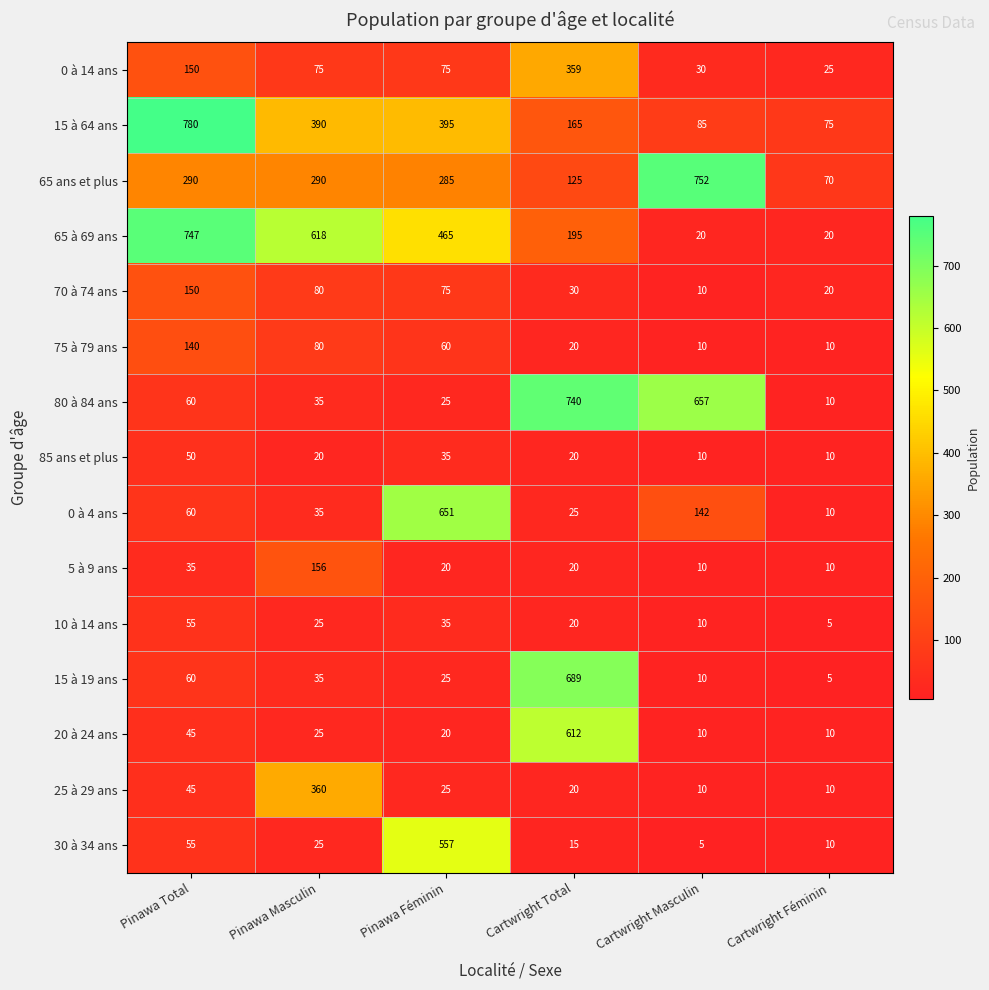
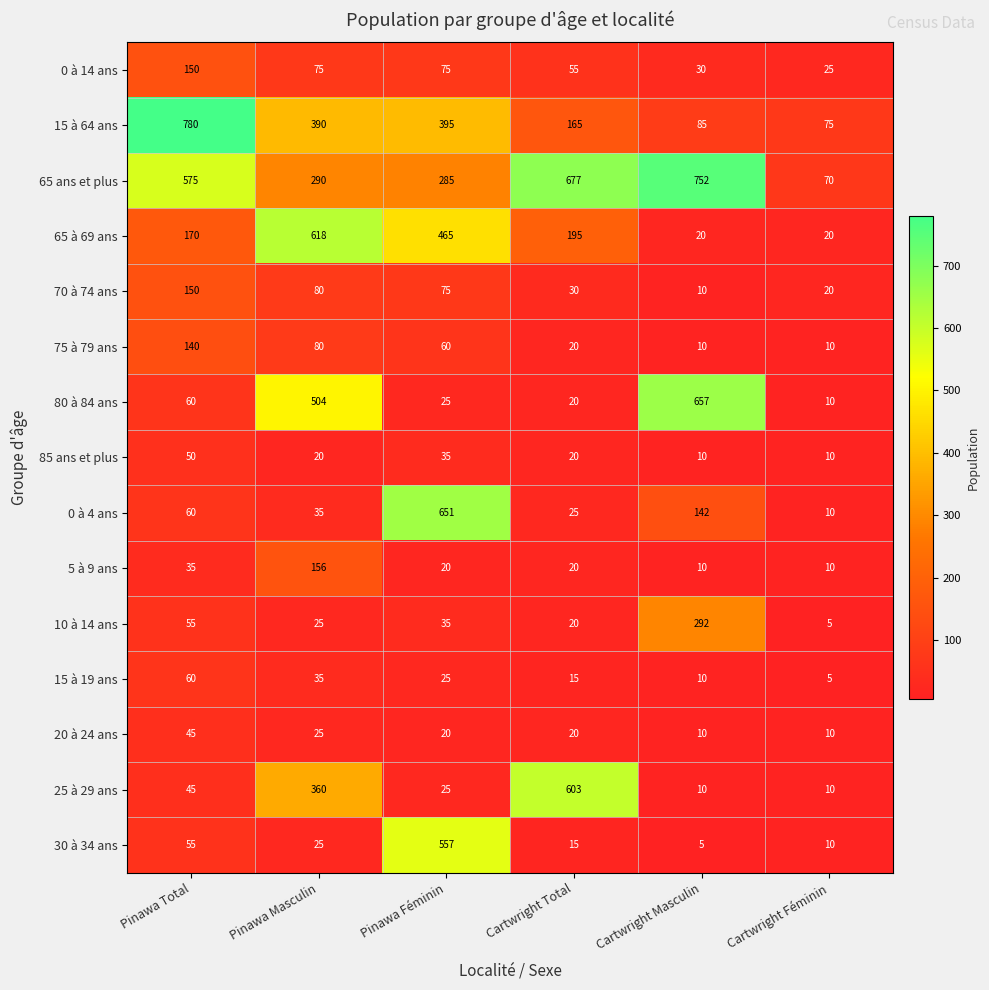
  {
    "0 à 14 ans": {
      "Pinawa Total": 150,
      "Pinawa Masculin": 75,
      "Pinawa Féminin": 75,
-     "Cartwright Total": 359,
+     "Cartwright Total": 55,
      "Cartwright Masculin": 30,
      "Cartwright Féminin": 25
    },
    "15 à 64 ans": {
      "Pinawa Total": 780,
      "Pinawa Masculin": 390,
      "Pinawa Féminin": 395,
      "Cartwright Total": 165,
      "Cartwright Masculin": 85,
      "Cartwright Féminin": 75
    },
    "65 ans et plus": {
-     "Pinawa Total": 290,
+     "Pinawa Total": 575,
      "Pinawa Masculin": 290,
      "Pinawa Féminin": 285,
-     "Cartwright Total": 125,
+     "Cartwright Total": 677,
      "Cartwright Masculin": 752,
      "Cartwright Féminin": 70
    },
    "65 à 69 ans": {
-     "Pinawa Total": 747,
+     "Pinawa Total": 170,
      "Pinawa Masculin": 618,
      "Pinawa Féminin": 465,
      "Cartwright Total": 195,
      "Cartwright Masculin": 20,
      "Cartwright Féminin": 20
    },
    "70 à 74 ans": {
      "Pinawa Total": 150,
      "Pinawa Masculin": 80,
      "Pinawa Féminin": 75,
      "Cartwright Total": 30,
      "Cartwright Masculin": 10,
      "Cartwright Féminin": 20
    },
    "75 à 79 ans": {
      "Pinawa Total": 140,
      "Pinawa Masculin": 80,
      "Pinawa Féminin": 60,
      "Cartwright Total": 20,
      "Cartwright Masculin": 10,
      "Cartwright Féminin": 10
    },
    "80 à 84 ans": {
      "Pinawa Total": 60,
-     "Pinawa Masculin": 35,
+     "Pinawa Masculin": 504,
      "Pinawa Féminin": 25,
-     "Cartwright Total": 740,
+     "Cartwright Total": 20,
      "Cartwright Masculin": 657,
      "Cartwright Féminin": 10
    },
    "85 ans et plus": {
      "Pinawa Total": 50,
      "Pinawa Masculin": 20,
      "Pinawa Féminin": 35,
      "Cartwright Total": 20,
      "Cartwright Masculin": 10,
      "Cartwright Féminin": 10
    },
    "0 à 4 ans": {
      "Pinawa Total": 60,
      "Pinawa Masculin": 35,
      "Pinawa Féminin": 651,
      "Cartwright Total": 25,
      "Cartwright Masculin": 142,
      "Cartwright Féminin": 10
    },
    "5 à 9 ans": {
      "Pinawa Total": 35,
      "Pinawa Masculin": 156,
      "Pinawa Féminin": 20,
      "Cartwright Total": 20,
      "Cartwright Masculin": 10,
      "Cartwright Féminin": 10
    },
    "10 à 14 ans": {
      "Pinawa Total": 55,
      "Pinawa Masculin": 25,
      "Pinawa Féminin": 35,
      "Cartwright Total": 20,
-     "Cartwright Masculin": 10,
+     "Cartwright Masculin": 292,
      "Cartwright Féminin": 5
    },
    "15 à 19 ans": {
      "Pinawa Total": 60,
      "Pinawa Masculin": 35,
      "Pinawa Féminin": 25,
-     "Cartwright Total": 689,
+     "Cartwright Total": 15,
      "Cartwright Masculin": 10,
      "Cartwright Féminin": 5
    },
    "20 à 24 ans": {
      "Pinawa Total": 45,
      "Pinawa Masculin": 25,
      "Pinawa Féminin": 20,
-     "Cartwright Total": 612,
+     "Cartwright Total": 20,
      "Cartwright Masculin": 10,
      "Cartwright Féminin": 10
    },
    "25 à 29 ans": {
      "Pinawa Total": 45,
      "Pinawa Masculin": 360,
      "Pinawa Féminin": 25,
-     "Cartwright Total": 20,
+     "Cartwright Total": 603,
      "Cartwright Masculin": 10,
      "Cartwright Féminin": 10
    },
    "30 à 34 ans": {
      "Pinawa Total": 55,
      "Pinawa Masculin": 25,
      "Pinawa Féminin": 557,
      "Cartwright Total": 15,
      "Cartwright Masculin": 5,
      "Cartwright Féminin": 10
    }
  }
